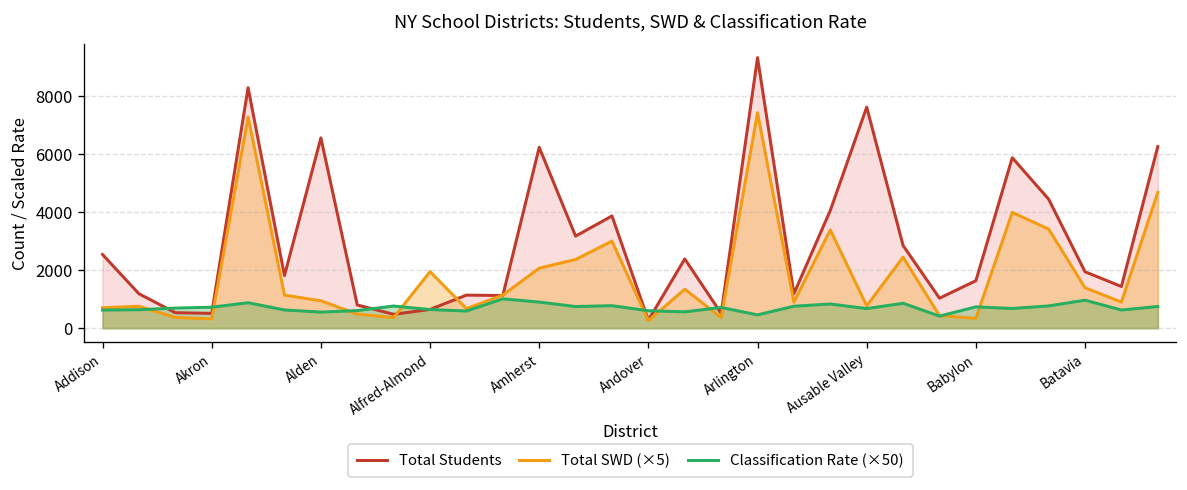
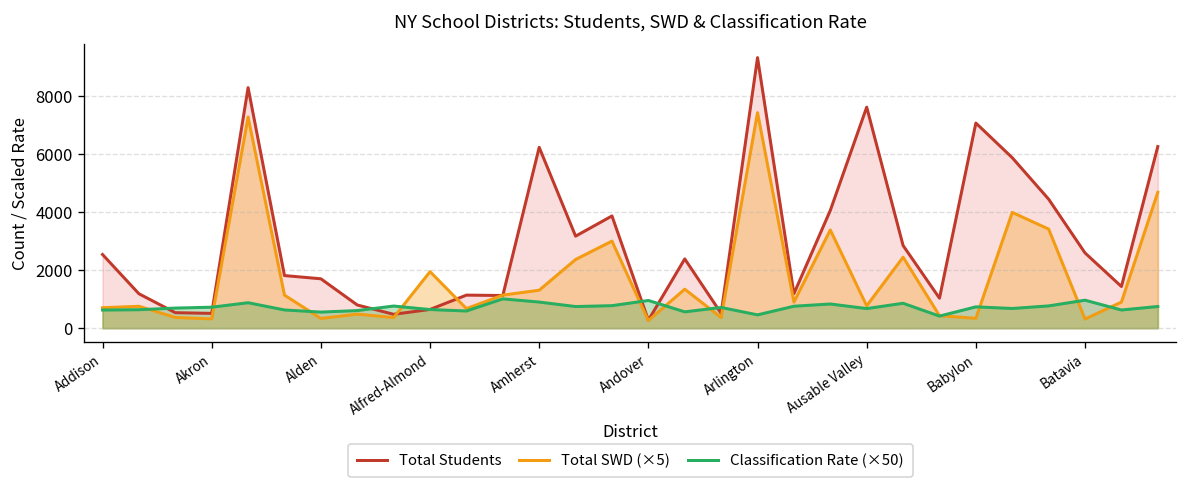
  {
    "Total Students": {
      "Addison": 2500,
      "Akron": 500,
-     "Alden": 6600,
+     "Alden": 1700,
      "Amherst": 6200,
      "Arlington": 9300,
      "Ausable Valley": 7600,
-     "Babylon": 1600,
-     "Batavia": 1900
+     "Babylon": 7100,
+     "Batavia": 2600
    },
    "Total SWD (×5)": {
      "Akron": 300,
-     "Alden": 900,
+     "Alden": 300,
      "Alfred-Almond": 2000,
-     "Amherst": 2100,
+     "Amherst": 1300,
      "Arlington": 7400,
      "Babylon": 300,
-     "Batavia": 1400
+     "Batavia": 300
    },
    "Classification Rate (×50)": {
      "Akron": 700,
      "Alden": 600,
      "Amherst": 900,
-     "Andover": 600,
+     "Andover": 1000,
      "Arlington": 500,
      "Babylon": 700,
      "Batavia": 1000
    }
  }
